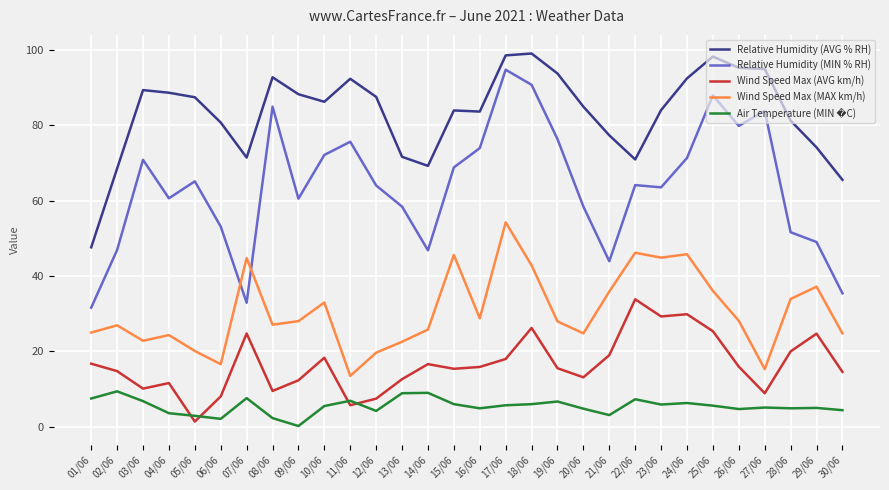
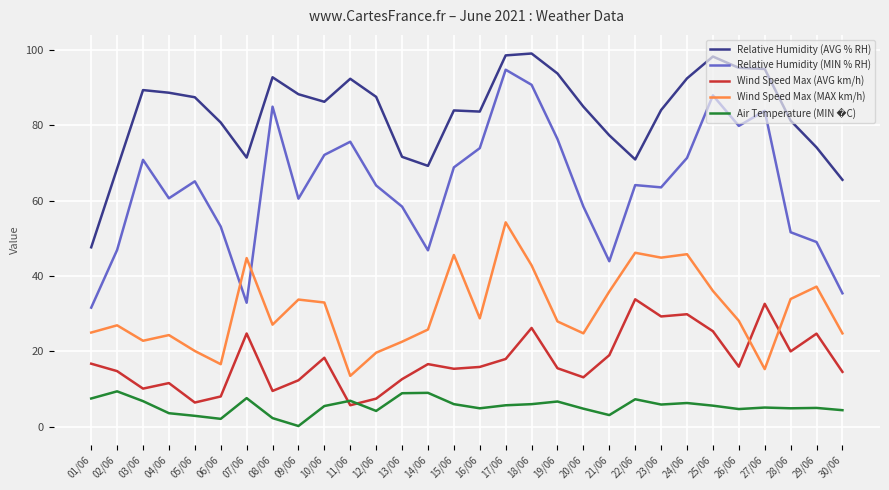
  {
    "Relative Humidity (AVG % RH)": {
      "01/06": 48,
      "02/06": 69,
      "03/06": 89,
      "04/06": 89,
      "05/06": 87,
      "06/06": 81,
      "07/06": 71,
      "08/06": 93,
      "09/06": 88,
      "10/06": 86,
      "11/06": 92,
      "12/06": 88,
      "13/06": 72,
      "14/06": 69,
      "15/06": 84,
      "16/06": 84,
      "17/06": 99,
      "18/06": 99,
      "19/06": 94,
      "20/06": 85,
      "21/06": 77,
      "22/06": 71,
      "23/06": 84,
      "24/06": 92,
      "29/06": 74,
      "30/06": 66
    },
    "Relative Humidity (MIN % RH)": {
      "01/06": 32,
      "02/06": 47,
      "03/06": 71,
      "04/06": 61,
      "05/06": 65,
      "06/06": 53,
      "07/06": 33,
      "08/06": 85,
      "09/06": 61,
      "10/06": 72,
      "11/06": 76,
      "12/06": 64,
      "13/06": 58,
      "14/06": 47,
      "15/06": 69,
      "16/06": 74,
      "17/06": 95,
      "18/06": 91,
      "19/06": 76,
      "20/06": 58,
      "21/06": 44,
      "22/06": 64,
      "23/06": 64,
      "24/06": 71,
      "26/06": 80,
      "28/06": 52,
      "29/06": 49,
      "30/06": 35
    },
    "Wind Speed Max (AVG km/h)": {
      "01/06": 17,
      "02/06": 15,
      "03/06": 10,
      "04/06": 12,
-     "05/06": 1,
+     "05/06": 6,
      "06/06": 8,
      "07/06": 25,
      "08/06": 10,
      "09/06": 12,
      "10/06": 18,
      "11/06": 6,
      "12/06": 7,
      "13/06": 13,
      "14/06": 17,
      "15/06": 15,
      "16/06": 16,
      "17/06": 18,
      "18/06": 26,
      "19/06": 16,
      "20/06": 13,
      "21/06": 19,
      "22/06": 34,
      "23/06": 29,
      "24/06": 30,
      "25/06": 25,
      "26/06": 16,
-     "27/06": 9,
+     "27/06": 33,
      "28/06": 20,
      "29/06": 25,
      "30/06": 15
    },
    "Wind Speed Max (MAX km/h)": {
      "01/06": 25,
      "02/06": 27,
      "03/06": 23,
      "04/06": 24,
      "05/06": 20,
      "06/06": 17,
      "07/06": 45,
      "08/06": 27,
-     "09/06": 28,
+     "09/06": 34,
      "10/06": 33,
      "11/06": 14,
      "12/06": 20,
      "13/06": 23,
      "14/06": 26,
      "15/06": 46,
      "16/06": 29,
      "17/06": 54,
      "18/06": 43,
      "19/06": 28,
      "20/06": 25,
      "21/06": 36,
      "22/06": 46,
      "23/06": 45,
      "24/06": 46,
      "25/06": 36,
      "26/06": 28,
      "27/06": 15,
      "28/06": 34,
      "29/06": 37,
      "30/06": 25
    },
    "Air Temperature (MIN �C)": {
      "01/06": 8,
      "02/06": 9,
      "03/06": 7,
      "04/06": 4,
      "05/06": 3,
      "06/06": 2,
      "07/06": 8,
      "08/06": 2,
      "09/06": 0,
      "10/06": 6,
      "11/06": 7,
      "12/06": 4,
      "13/06": 9,
      "14/06": 9,
      "15/06": 6,
      "16/06": 5,
      "17/06": 6,
      "18/06": 6,
      "19/06": 7,
      "20/06": 5,
      "21/06": 3,
      "22/06": 7,
      "23/06": 6,
      "24/06": 6,
      "25/06": 6,
      "26/06": 5,
      "27/06": 5,
      "28/06": 5,
      "29/06": 5,
      "30/06": 4
    }
  }
